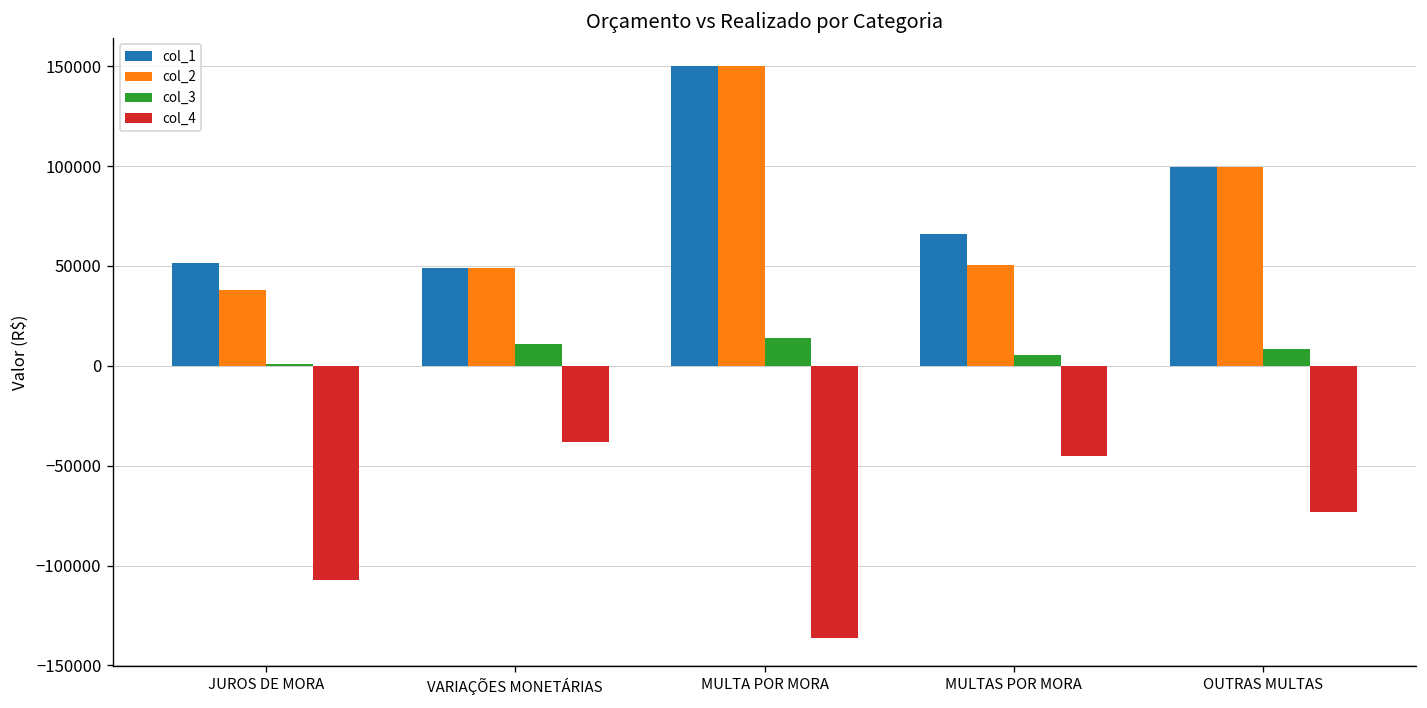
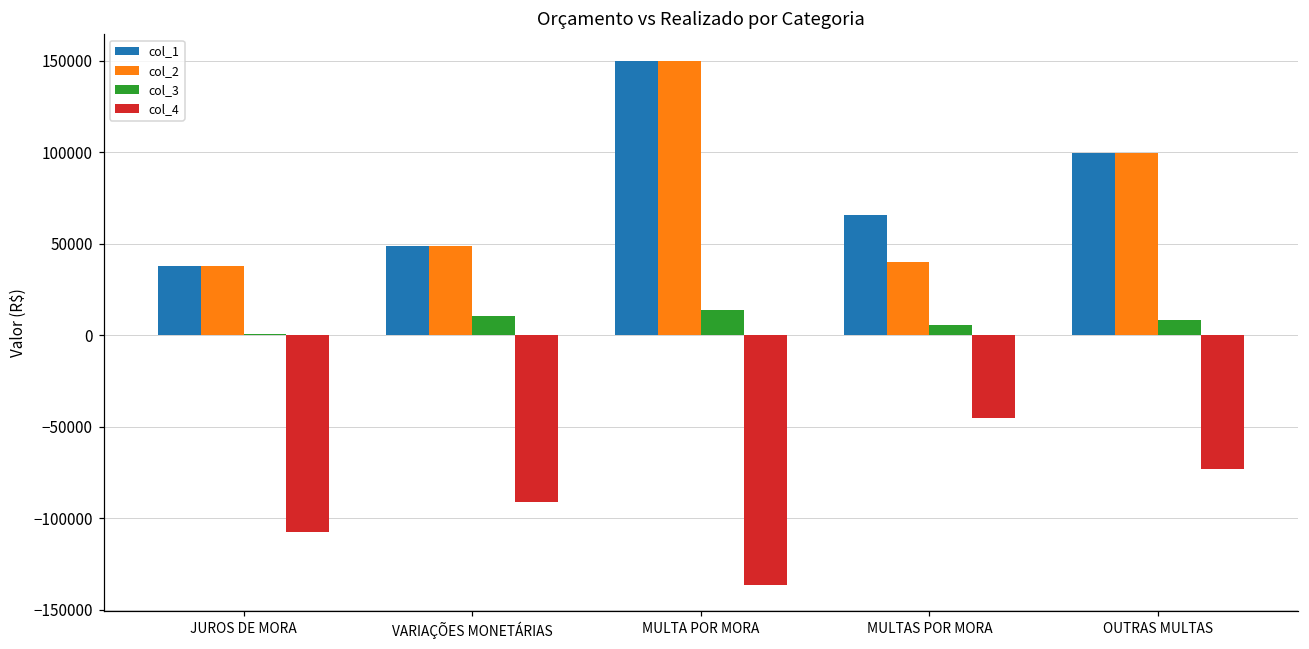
  {
    "col_1": {
-     "JUROS DE MORA": 51000,
+     "JUROS DE MORA": 38000,
      "VARIAÇÕES MONETÁRIAS": 49000,
      "MULTA POR MORA": 150000,
      "MULTAS POR MORA": 66000,
      "OUTRAS MULTAS": 99000
    },
    "col_2": {
      "JUROS DE MORA": 38000,
      "VARIAÇÕES MONETÁRIAS": 49000,
      "MULTA POR MORA": 150000,
-     "MULTAS POR MORA": 51000,
+     "MULTAS POR MORA": 40000,
      "OUTRAS MULTAS": 99000
    },
    "col_3": {
      "VARIAÇÕES MONETÁRIAS": 11000,
      "MULTA POR MORA": 14000,
      "MULTAS POR MORA": 6000,
      "OUTRAS MULTAS": 8000
    },
    "col_4": {
      "JUROS DE MORA": -107000,
-     "VARIAÇÕES MONETÁRIAS": -38000,
+     "VARIAÇÕES MONETÁRIAS": -91000,
      "MULTA POR MORA": -136000,
      "MULTAS POR MORA": -45000,
      "OUTRAS MULTAS": -73000
    }
  }
